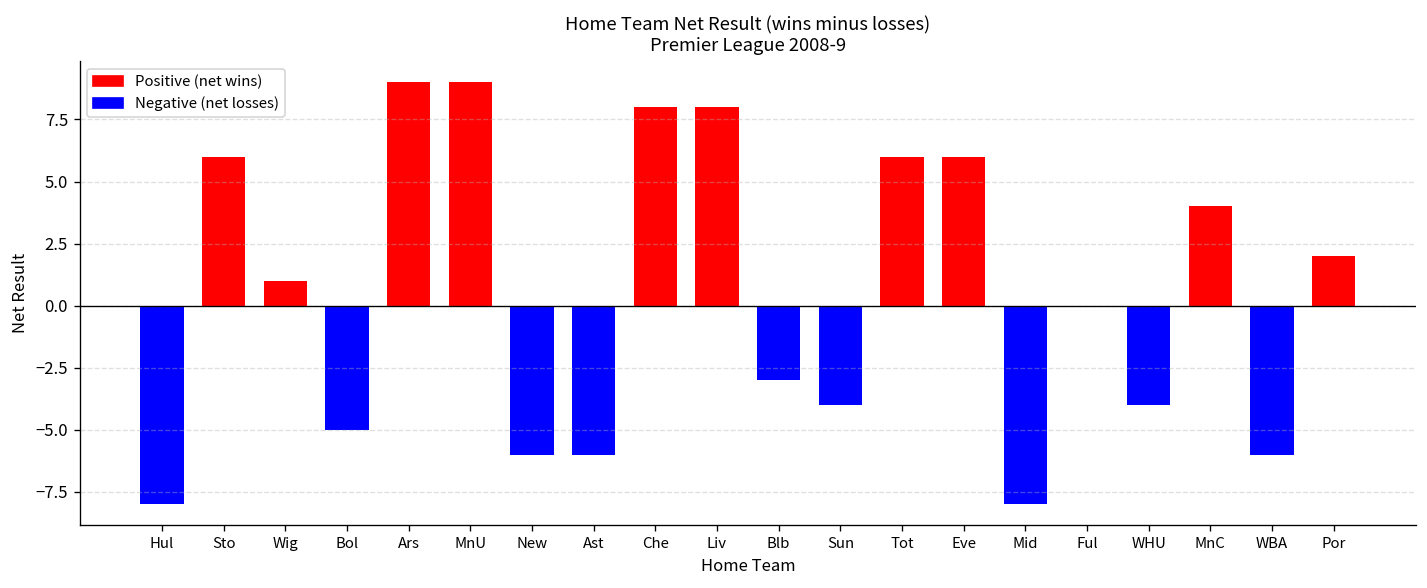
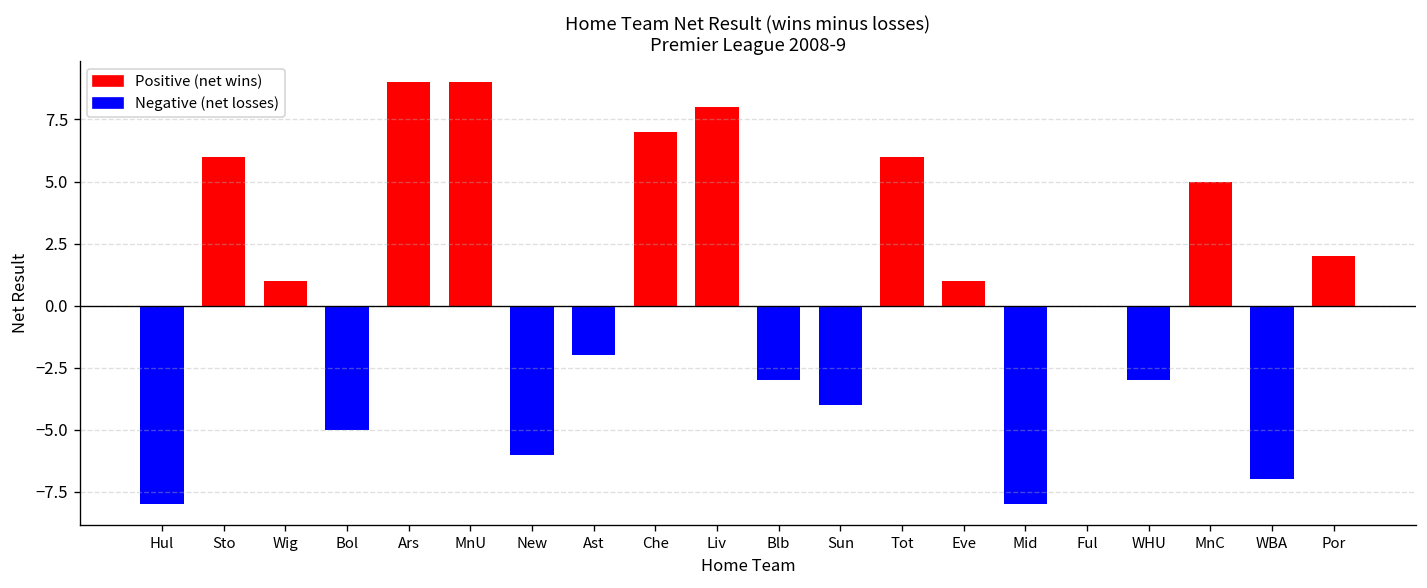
  {
    "Hul": -8,
    "Sto": 6,
    "Wig": 1,
    "Bol": -5,
    "Ars": 9,
    "MnU": 9,
    "New": -6,
-   "Ast": -6,
-   "Che": 8,
+   "Ast": -2,
+   "Che": 7,
    "Liv": 8,
    "Blb": -3,
    "Sun": -4,
    "Tot": 6,
-   "Eve": 6,
+   "Eve": 1,
    "Mid": -8,
    "Ful": 0,
-   "WHU": -4,
-   "MnC": 4,
-   "WBA": -6,
+   "WHU": -3,
+   "MnC": 5,
+   "WBA": -7,
    "Por": 2
  }
